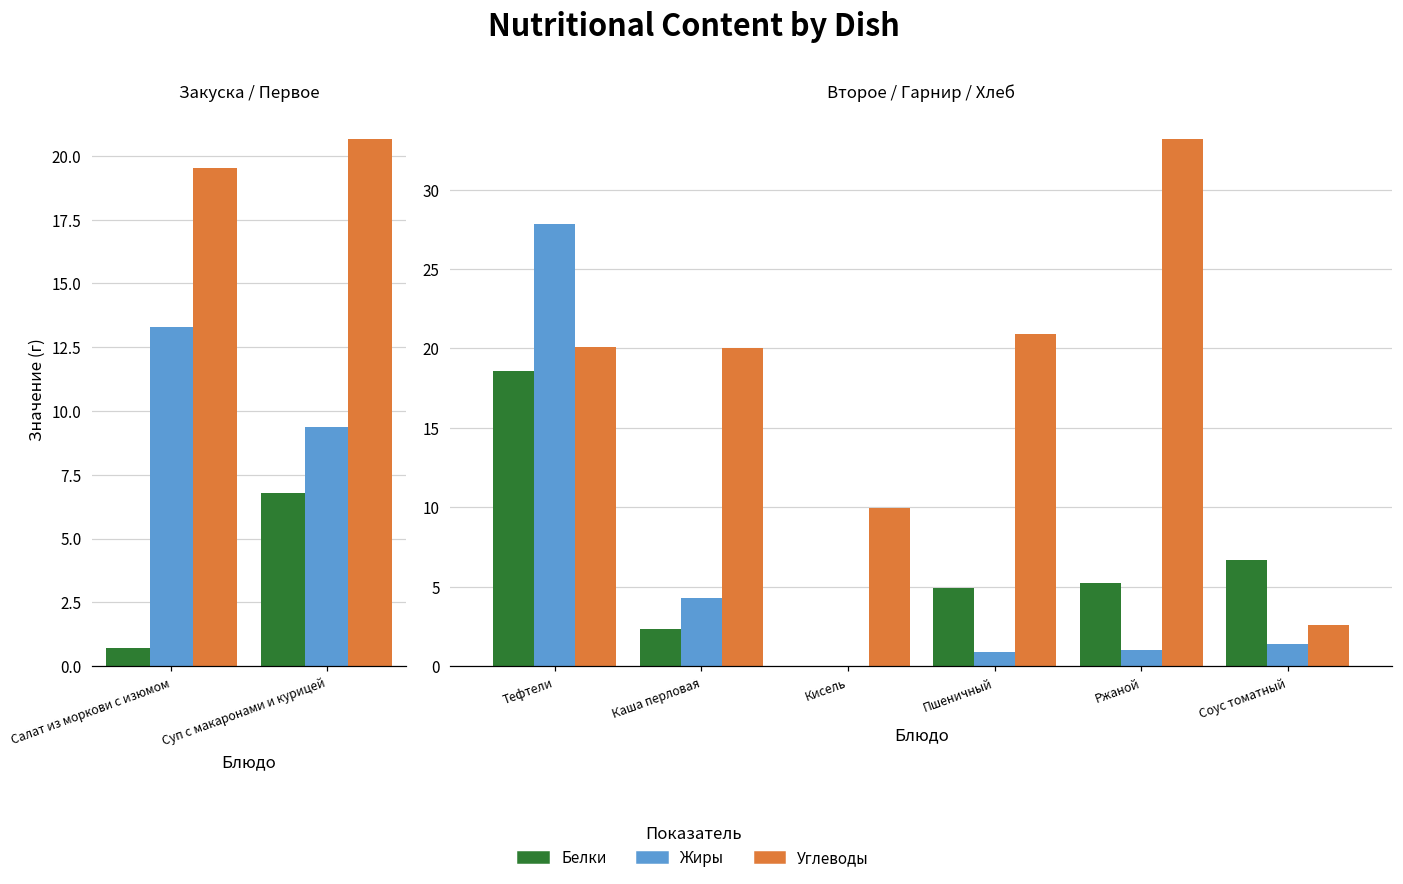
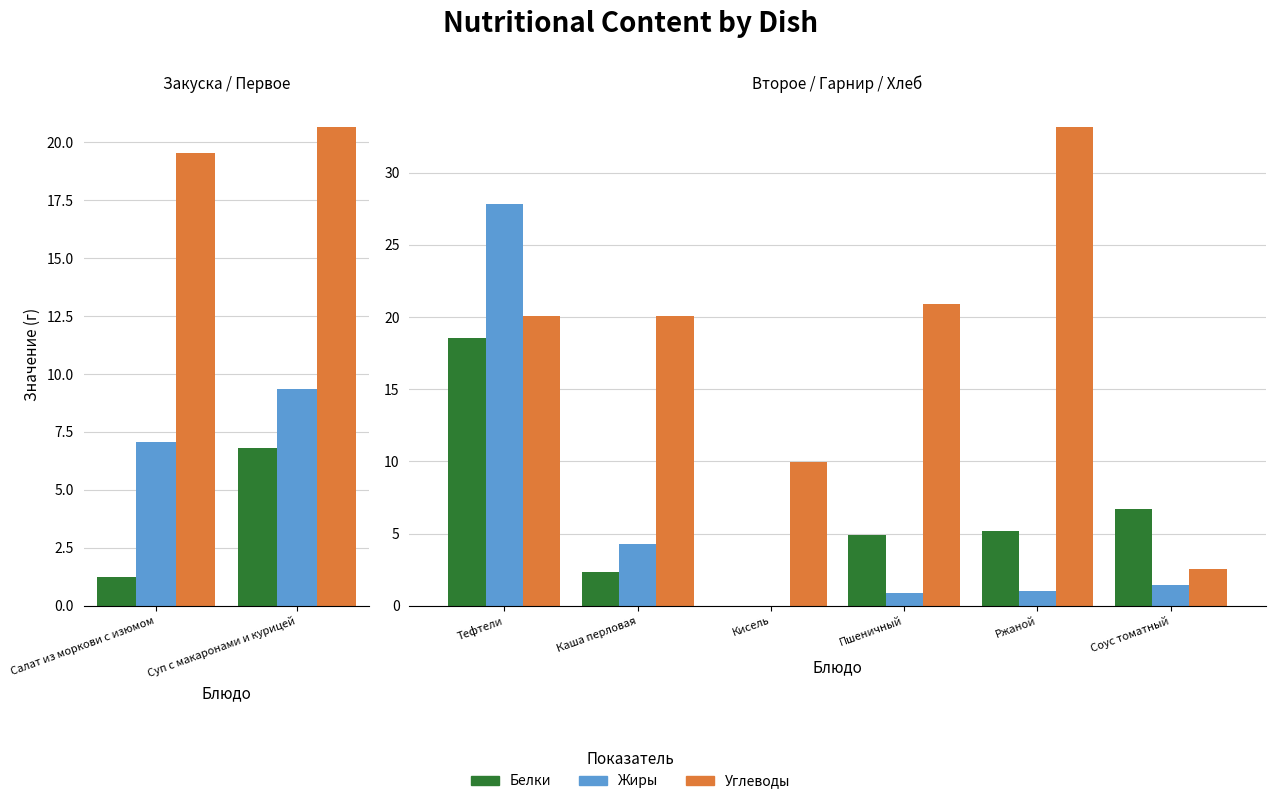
  {
    "Закуска / Первое": {
      "Белки": {
-       "Салат из моркови с изюмом": 0.7,
+       "Салат из моркови с изюмом": 1.3,
        "Суп с макаронами и курицей": 6.8
      },
      "Жиры": {
-       "Салат из моркови с изюмом": 13.3,
+       "Салат из моркови с изюмом": 7.1,
        "Суп с макаронами и курицей": 9.4
      },
      "Углеводы": {
        "Салат из моркови с изюмом": 19.5,
        "Суп с макаронами и курицей": 20.7
      }
    }
  }
